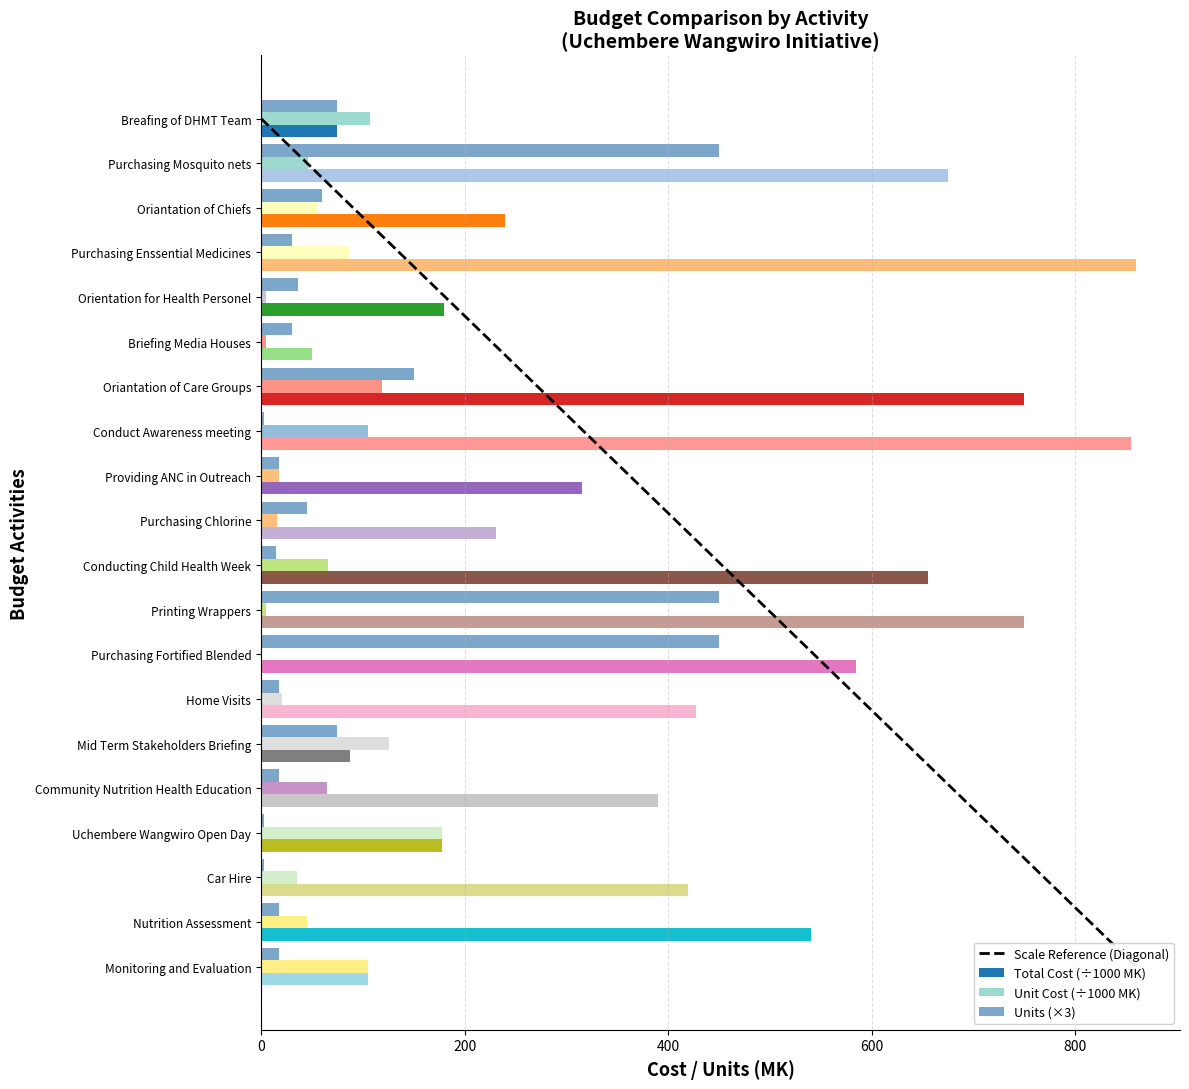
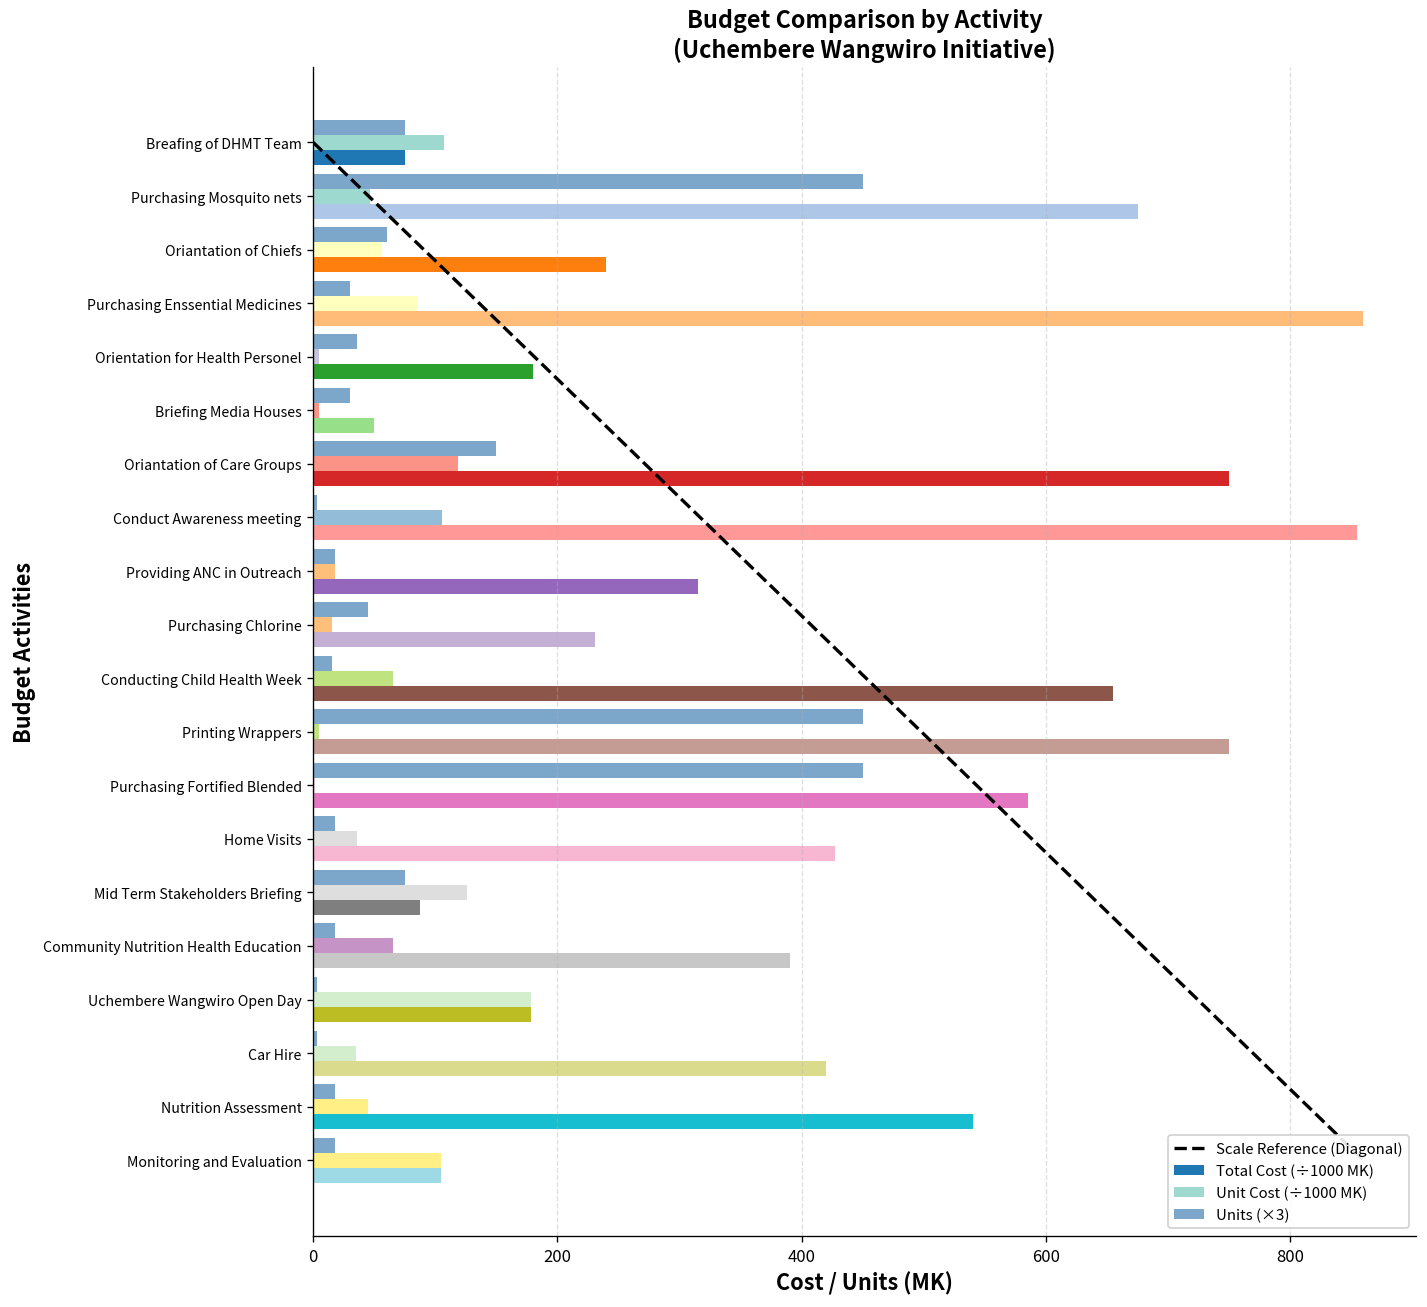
  {
    "Unit Cost (÷1000 MK)": {
      "Breafing of DHMT Team": 107,
      "Purchasing Mosquito nets": 46,
      "Oriantation of Chiefs": 56,
      "Purchasing Enssential Medicines": 86,
      "Orientation for Health Personel": 5,
      "Briefing Media Houses": 5,
      "Oriantation of Care Groups": 119,
      "Conduct Awareness meeting": 105,
      "Providing ANC in Outreach": 18,
      "Purchasing Chlorine": 15,
      "Conducting Child Health Week": 66,
      "Printing Wrappers": 5,
-     "Home Visits": 20,
+     "Home Visits": 36,
      "Mid Term Stakeholders Briefing": 126,
      "Community Nutrition Health Education": 65,
      "Uchembere Wangwiro Open Day": 178,
      "Car Hire": 35,
      "Nutrition Assessment": 45,
      "Monitoring and Evaluation": 105
    }
  }
